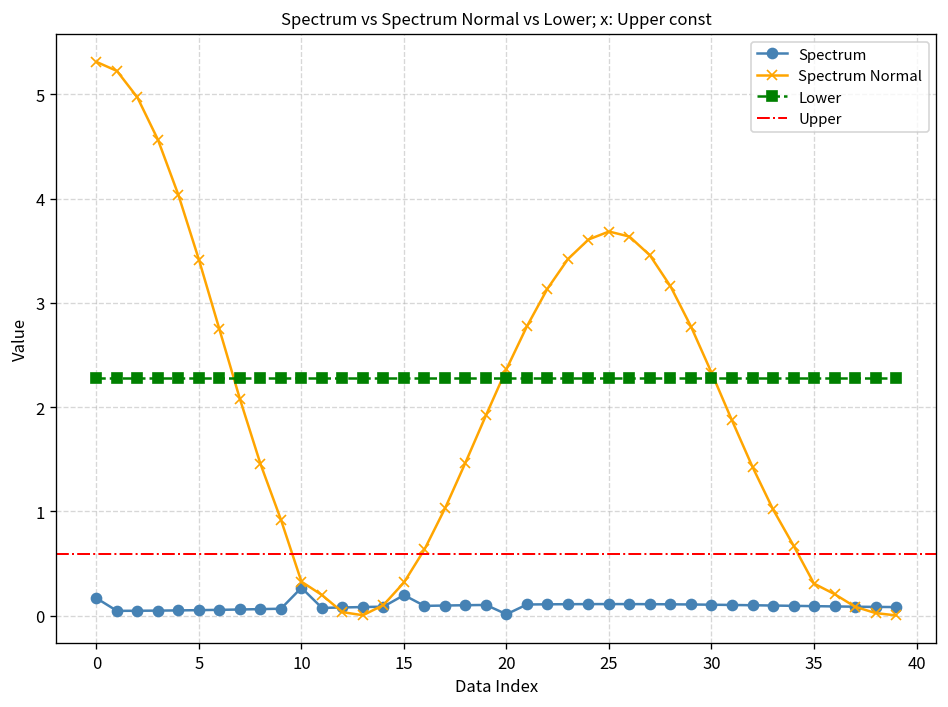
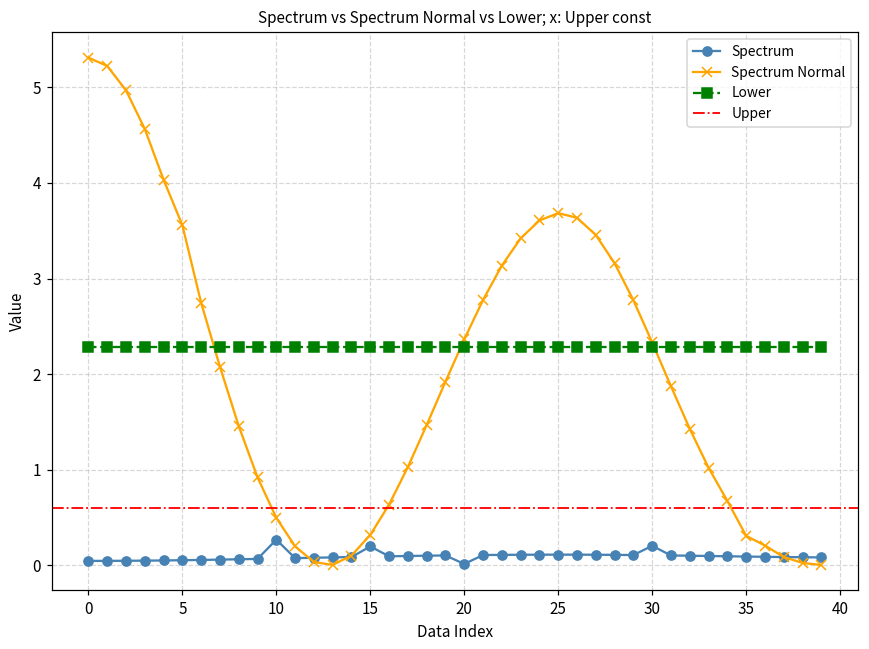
  {
    "Spectrum": {
-     "0": 0.2,
+     "0": 0.0,
      "5": 0.1,
      "10": 0.3,
      "15": 0.2,
      "20": 0.0,
      "25": 0.1,
-     "30": 0.1,
+     "30": 0.2,
      "35": 0.1
    },
    "Spectrum Normal": {
      "0": 5.3,
-     "5": 3.4,
-     "10": 0.3,
+     "5": 3.6,
+     "10": 0.5,
      "15": 0.3,
      "20": 2.4,
      "25": 3.7,
      "30": 2.3,
      "35": 0.3
    },
    "Lower": {
      "0": 2.3,
      "5": 2.3,
      "10": 2.3,
      "15": 2.3,
      "20": 2.3,
      "25": 2.3,
      "30": 2.3,
      "35": 2.3
    }
  }
